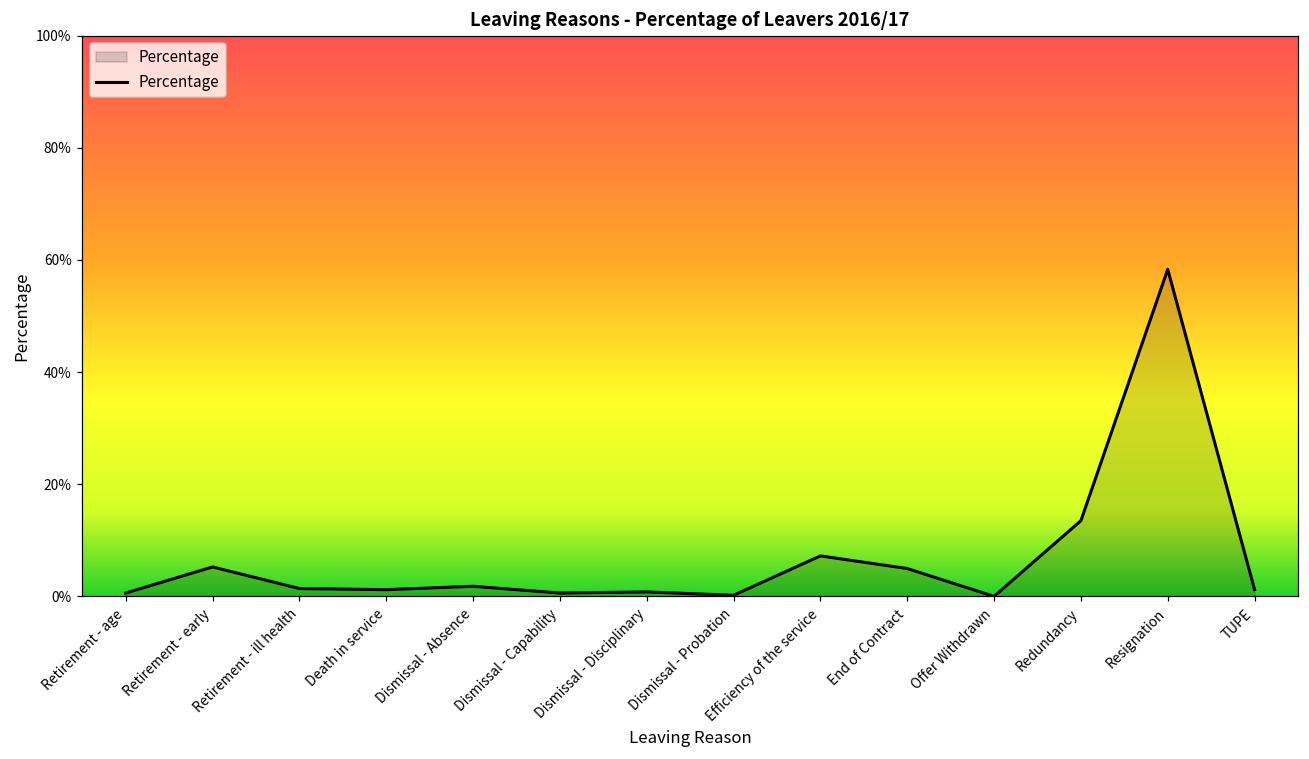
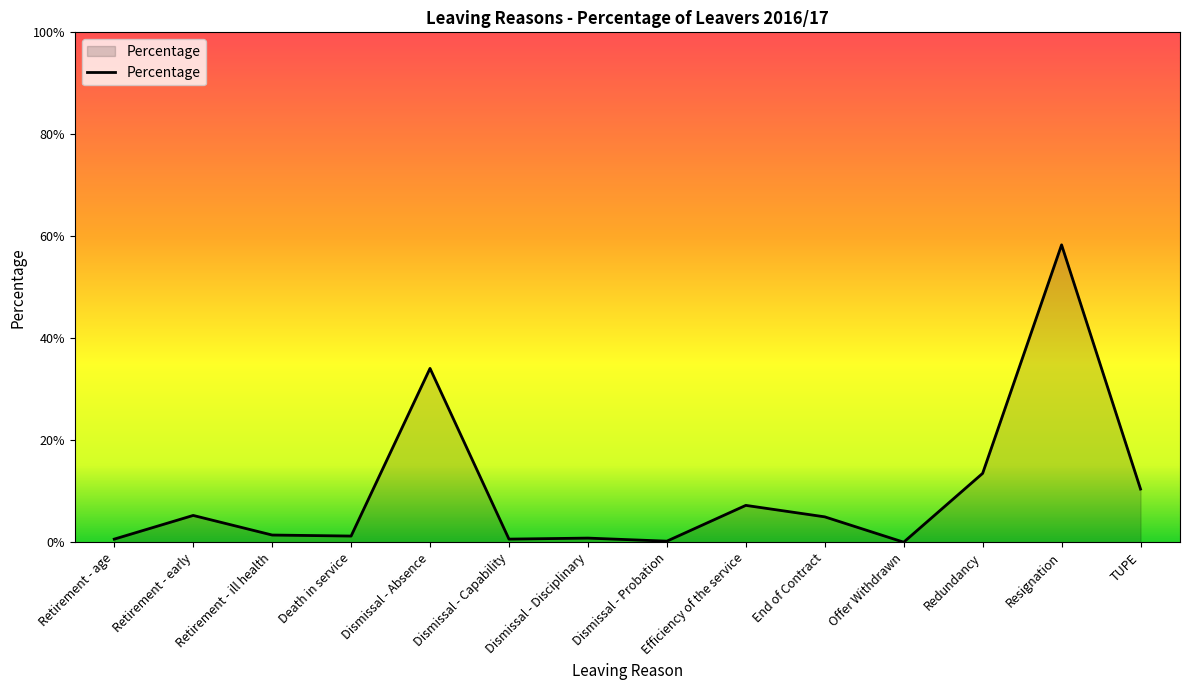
  {
    "Retirement - age": "1%",
    "Retirement - early": "5%",
    "Retirement - ill health": "1%",
    "Death in service": "1%",
-   "Dismissal - Absence": "2%",
+   "Dismissal - Absence": "34%",
    "Dismissal - Capability": "1%",
    "Dismissal - Disciplinary": "1%",
    "Dismissal - Probation": "0%",
    "Efficiency of the service": "7%",
    "End of Contract": "5%",
    "Offer Withdrawn": "0%",
    "Redundancy": "14%",
    "Resignation": "58%",
-   "TUPE": "1%"
+   "TUPE": "10%"
  }
